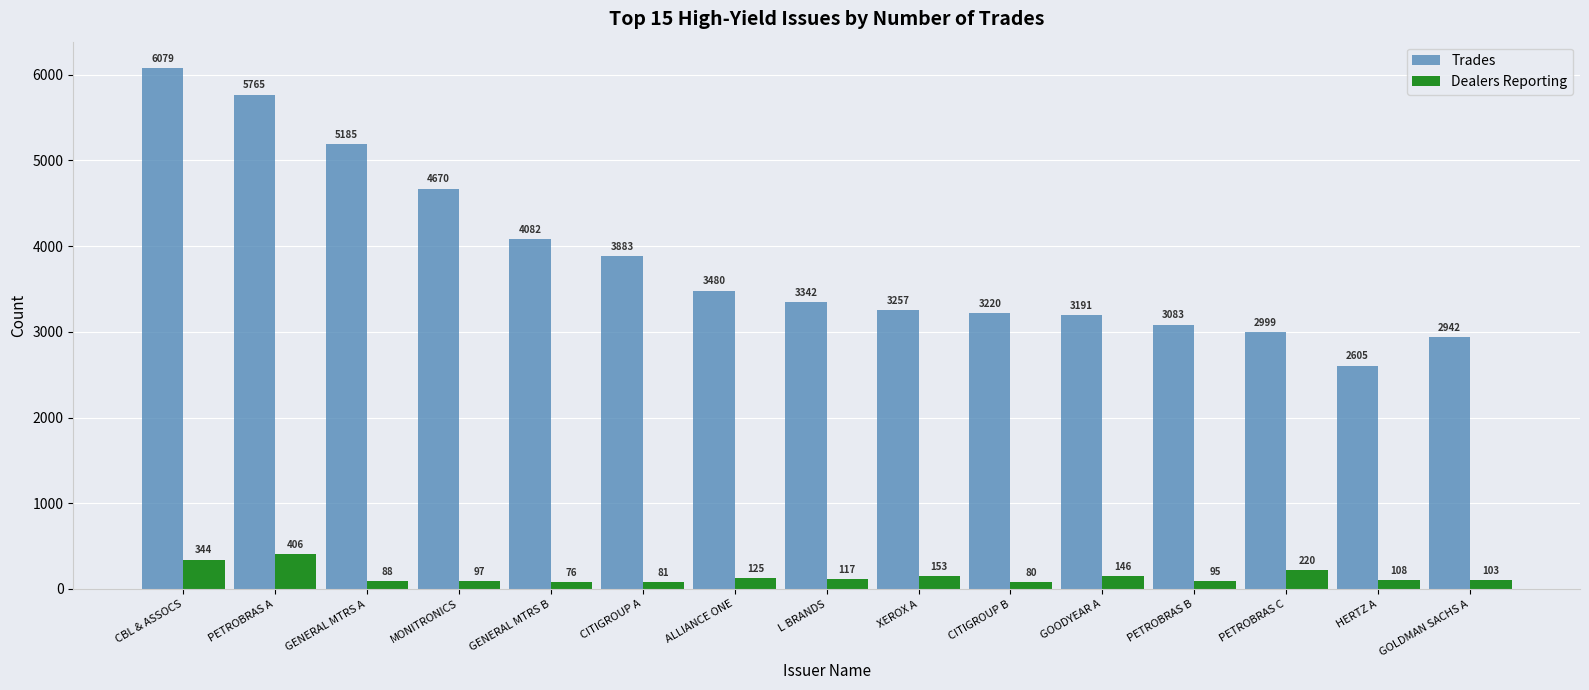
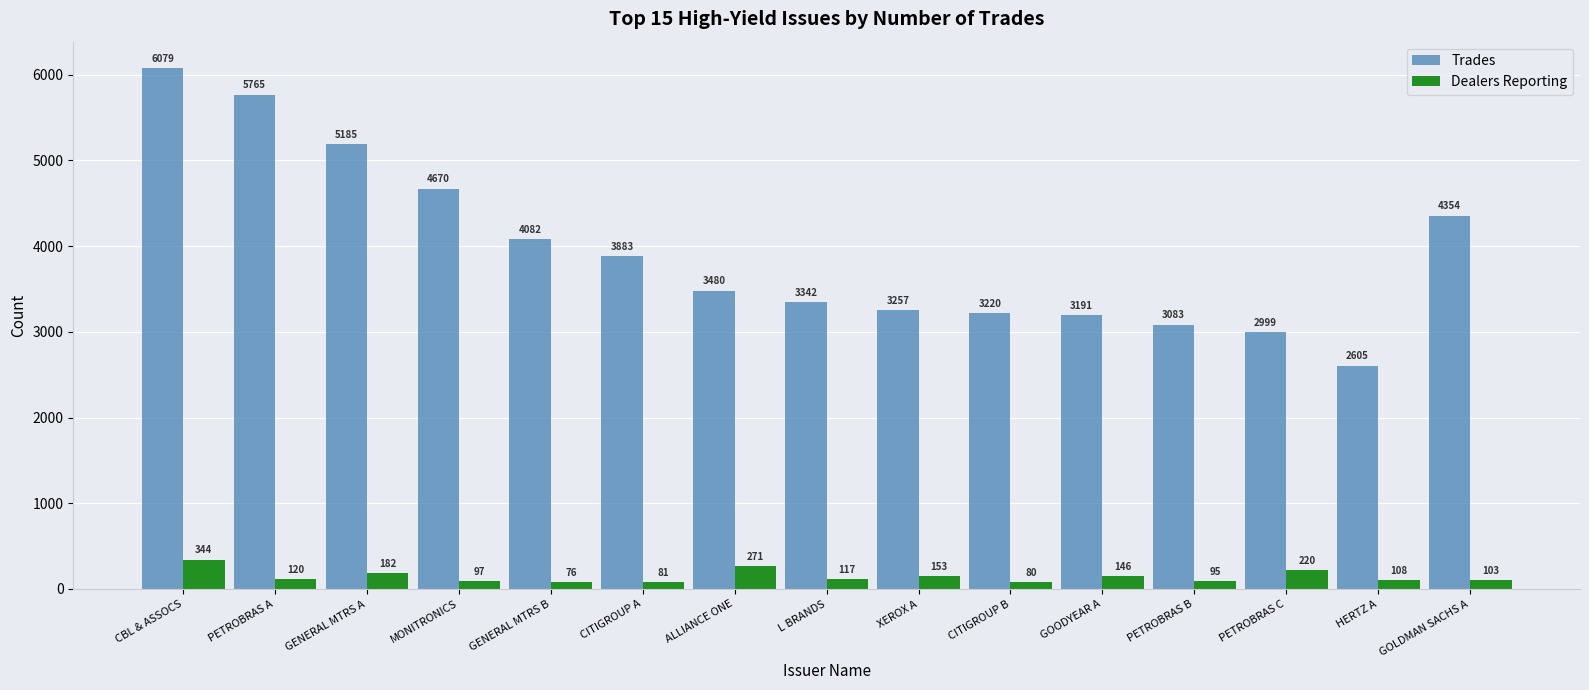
  {
    "Trades": {
      "CBL & ASSOCS": 6079,
      "PETROBRAS A": 5765,
      "GENERAL MTRS A": 5185,
      "MONITRONICS": 4670,
      "GENERAL MTRS B": 4082,
      "CITIGROUP A": 3883,
      "ALLIANCE ONE": 3480,
      "L BRANDS": 3342,
      "XEROX A": 3257,
      "CITIGROUP B": 3220,
      "GOODYEAR A": 3191,
      "PETROBRAS B": 3083,
      "PETROBRAS C": 2999,
      "HERTZ A": 2605,
-     "GOLDMAN SACHS A": 2942
+     "GOLDMAN SACHS A": 4354
    },
    "Dealers Reporting": {
      "CBL & ASSOCS": 344,
-     "PETROBRAS A": 406,
-     "GENERAL MTRS A": 88,
+     "PETROBRAS A": 120,
+     "GENERAL MTRS A": 182,
      "MONITRONICS": 97,
      "GENERAL MTRS B": 76,
      "CITIGROUP A": 81,
-     "ALLIANCE ONE": 125,
+     "ALLIANCE ONE": 271,
      "L BRANDS": 117,
      "XEROX A": 153,
      "CITIGROUP B": 80,
      "GOODYEAR A": 146,
      "PETROBRAS B": 95,
      "PETROBRAS C": 220,
      "HERTZ A": 108,
      "GOLDMAN SACHS A": 103
    }
  }
